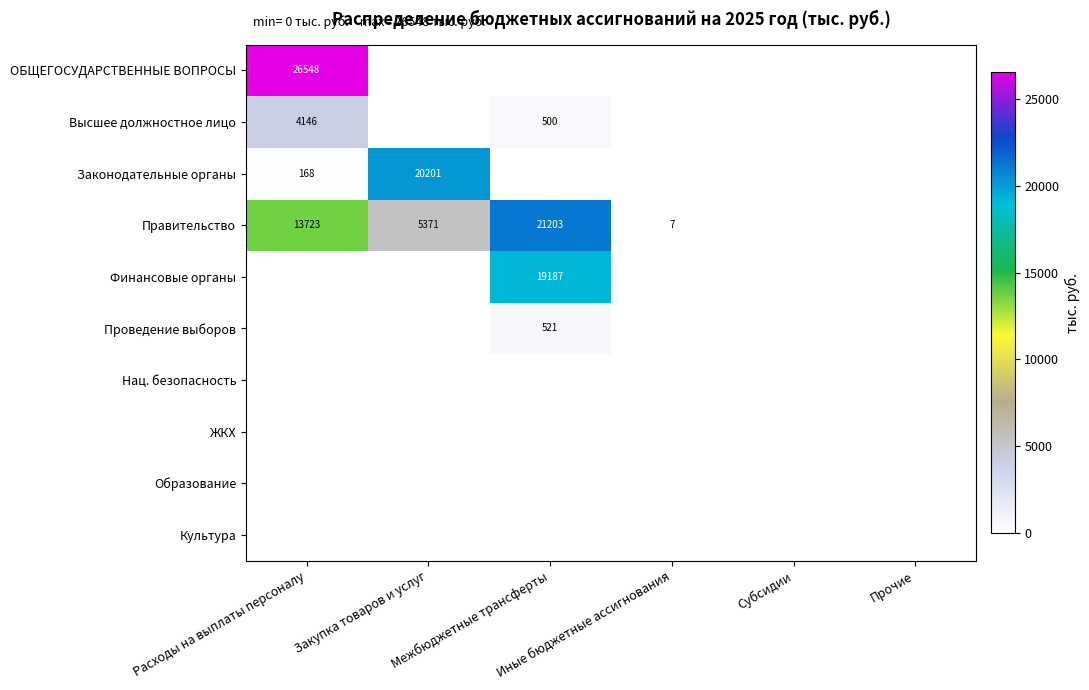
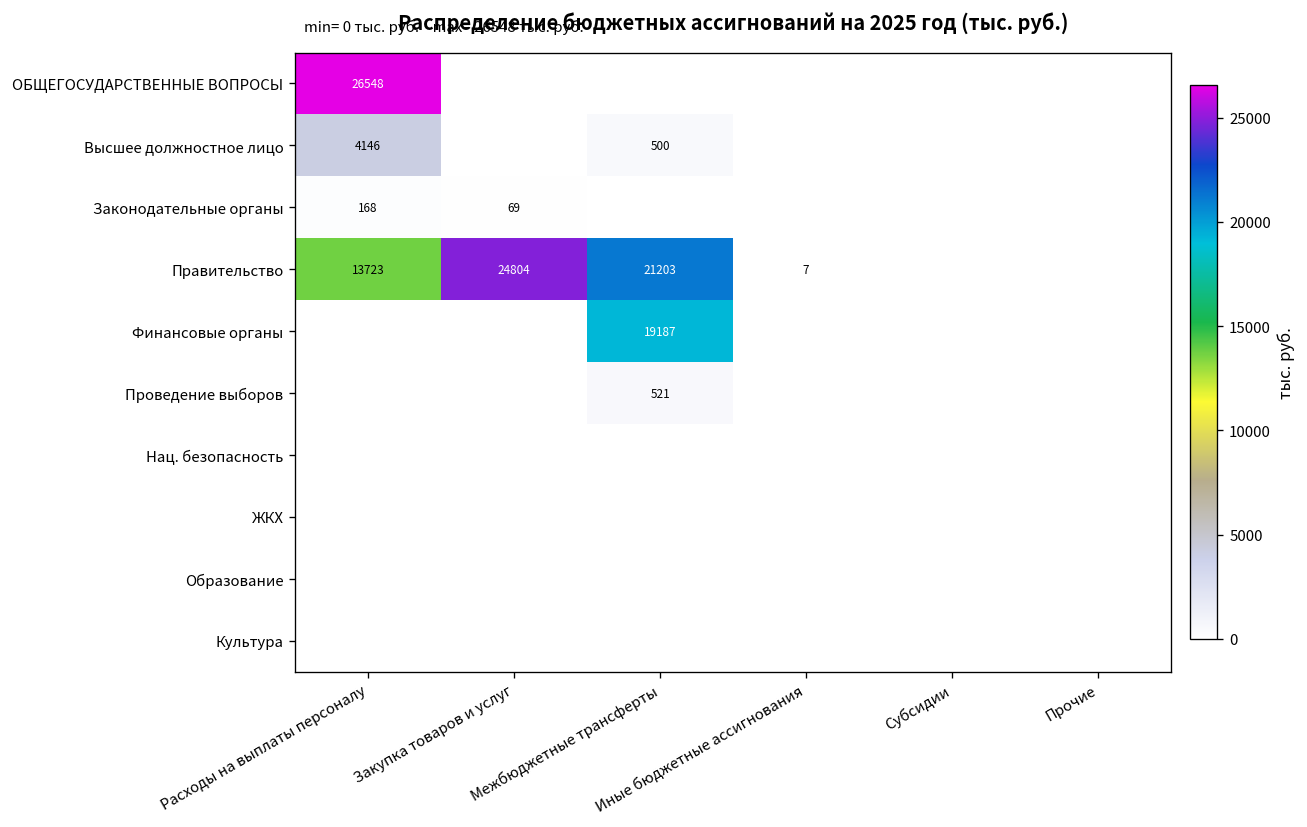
  {
    "ОБЩЕГОСУДАРСТВЕННЫЕ ВОПРОСЫ": {
      "Расходы на выплаты персоналу": 26548
    },
    "Высшее должностное лицо": {
      "Расходы на выплаты персоналу": 4146,
      "Межбюджетные трансферты": 500
    },
    "Законодательные органы": {
      "Расходы на выплаты персоналу": 168,
-     "Закупка товаров и услуг": 20201
+     "Закупка товаров и услуг": 69
    },
    "Правительство": {
      "Расходы на выплаты персоналу": 13723,
-     "Закупка товаров и услуг": 5371,
+     "Закупка товаров и услуг": 24804,
      "Межбюджетные трансферты": 21203,
      "Иные бюджетные ассигнования": 7
    },
    "Финансовые органы": {
      "Межбюджетные трансферты": 19187
    },
    "Проведение выборов": {
      "Межбюджетные трансферты": 521
    }
  }
